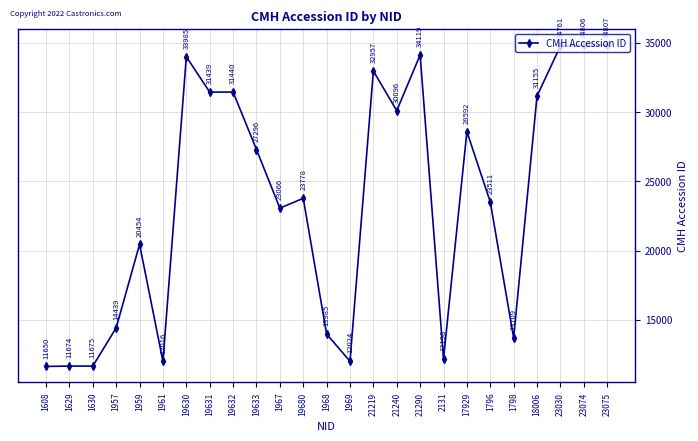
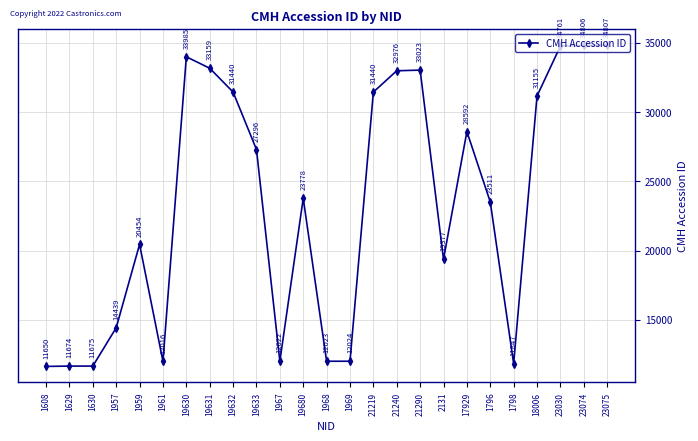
  {
    "1608": 11650,
    "1629": 11674,
    "1630": 11675,
    "1957": 14439,
    "1959": 20454,
    "1961": 12016,
    "19630": 33985,
-   "19631": 31439,
+   "19631": 33159,
    "19632": 31440,
    "19633": 27296,
-   "1967": 23066,
+   "1967": 12022,
    "19680": 23778,
-   "1968": 13985,
+   "1968": 12023,
    "1969": 12024,
-   "21219": 32957,
-   "21240": 30096,
-   "21290": 34119,
-   "2131": 12198,
+   "21219": 31440,
+   "21240": 32976,
+   "21290": 33023,
+   "2131": 19377,
    "17929": 28592,
    "1796": 23511,
-   "1798": 13709,
+   "1798": 11847,
    "18006": 31155
  }
